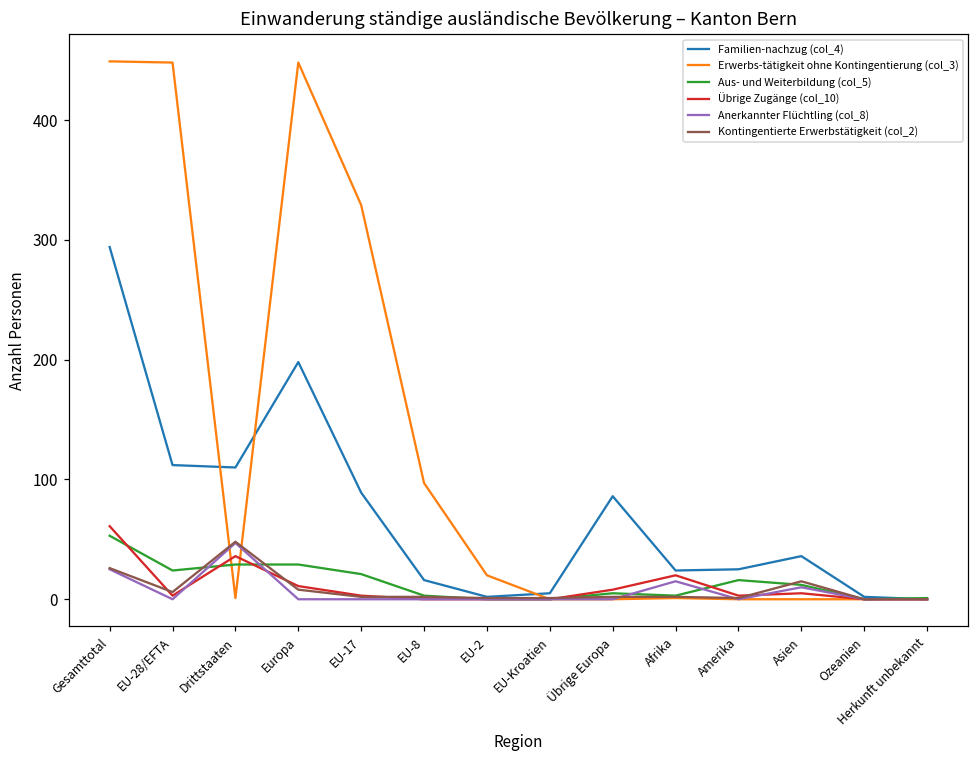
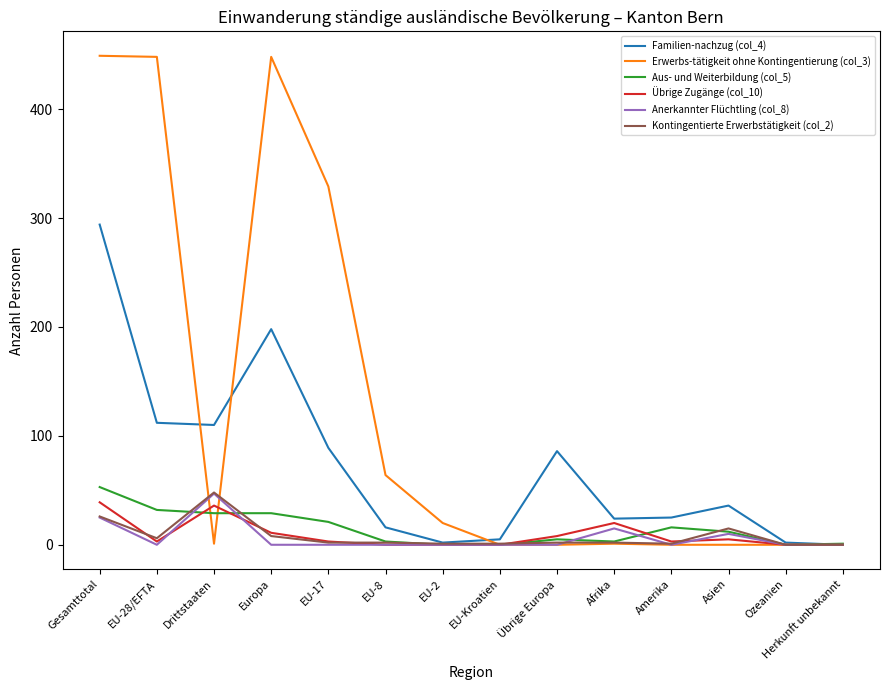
  {
    "Familien-nachzug (col_4)": {
      "Gesamttotal": 294,
      "EU-28/EFTA": 112,
      "Drittstaaten": 110,
      "Europa": 198,
      "EU-17": 89,
      "EU-8": 16,
      "EU-Kroatien": 5,
      "Übrige Europa": 86,
      "Afrika": 24,
      "Amerika": 25,
      "Asien": 36
    },
    "Erwerbs-tätigkeit ohne Kontingentierung (col_3)": {
      "Gesamttotal": 449,
      "EU-28/EFTA": 448,
      "Drittstaaten": 1,
      "Europa": 448,
      "EU-17": 329,
-     "EU-8": 97,
+     "EU-8": 64,
      "EU-2": 20,
      "Asien": 0
    },
    "Aus- und Weiterbildung (col_5)": {
      "Gesamttotal": 53,
-     "EU-28/EFTA": 24,
+     "EU-28/EFTA": 32,
      "Drittstaaten": 29,
      "Europa": 29,
      "EU-17": 21,
      "Übrige Europa": 5,
      "Amerika": 16
    },
    "Übrige Zugänge (col_10)": {
-     "Gesamttotal": 61,
+     "Gesamttotal": 39,
      "EU-28/EFTA": 3,
      "Drittstaaten": 36,
      "Europa": 11,
      "Übrige Europa": 8,
      "Afrika": 20,
      "Asien": 5
    },
    "Anerkannter Flüchtling (col_8)": {
      "EU-28/EFTA": 0,
      "Europa": 0,
      "Afrika": 15
    },
    "Kontingentierte Erwerbstätigkeit (col_2)": {
      "EU-28/EFTA": 6,
      "Europa": 8,
      "Asien": 15
    }
  }
